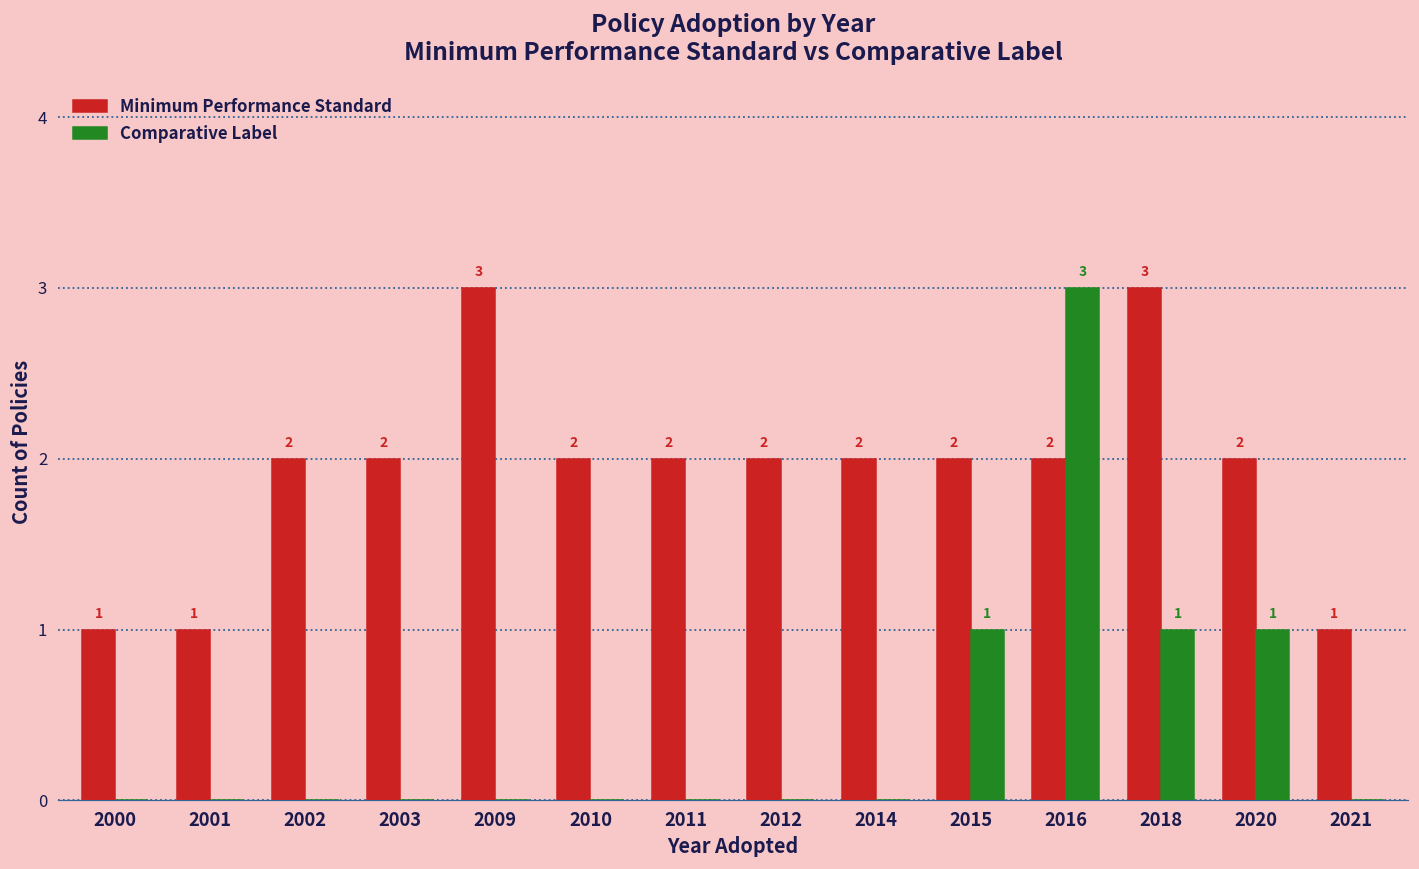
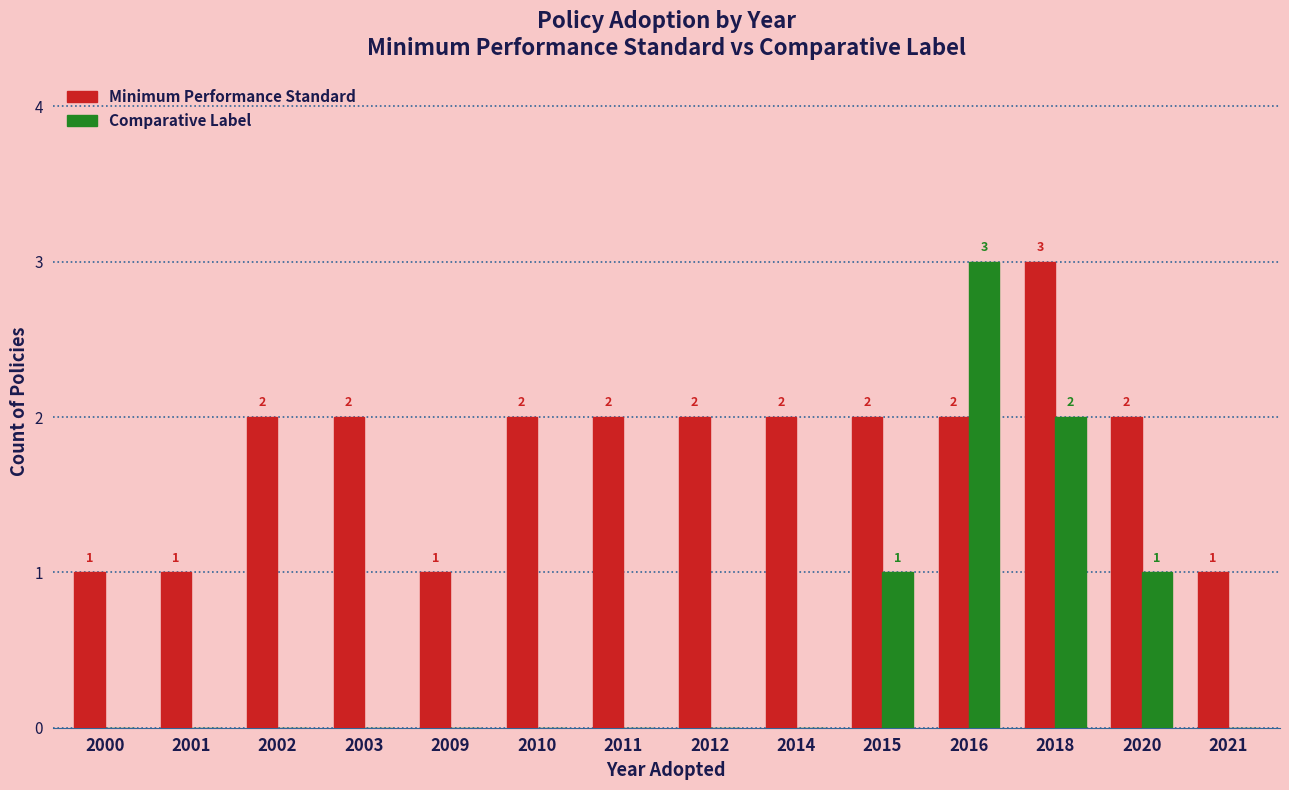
  {
    "Minimum Performance Standard": {
      "2000": 1,
      "2001": 1,
      "2002": 2,
      "2003": 2,
-     "2009": 3,
+     "2009": 1,
      "2010": 2,
      "2011": 2,
      "2012": 2,
      "2014": 2,
      "2015": 2,
      "2016": 2,
      "2018": 3,
      "2020": 2,
      "2021": 1
    },
    "Comparative Label": {
      "2015": 1,
      "2016": 3,
-     "2018": 1,
+     "2018": 2,
      "2020": 1
    }
  }
